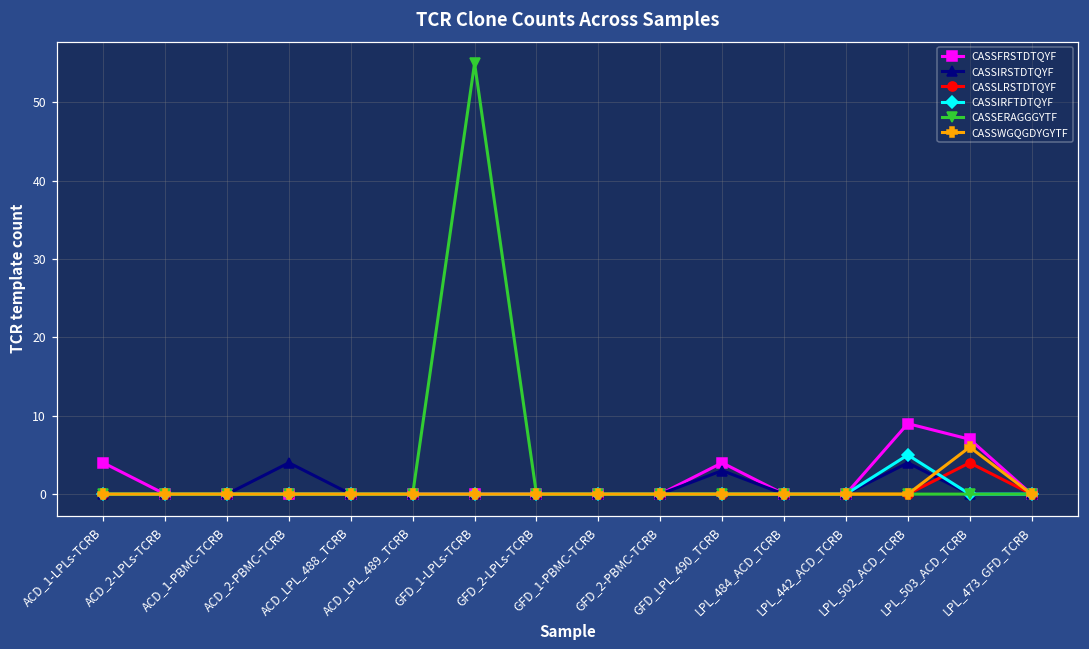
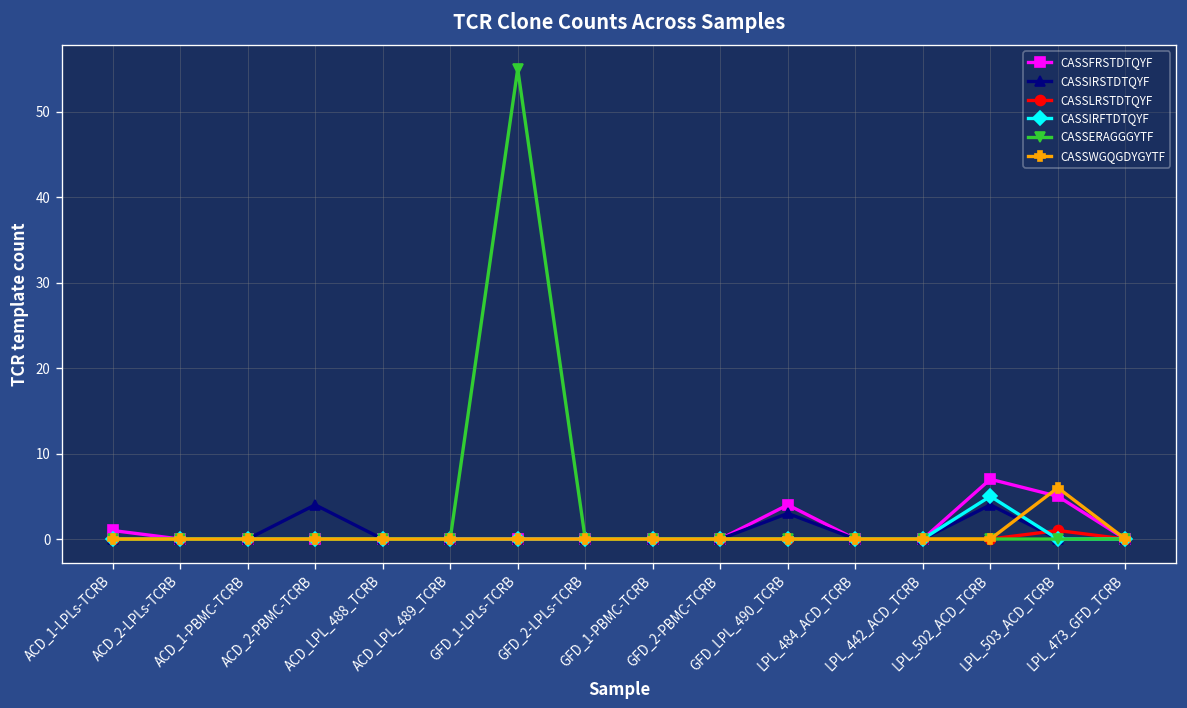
  {
    "CASSFRSTDTQYF": {
-     "ACD_1-LPLs-TCRB": 4,
+     "ACD_1-LPLs-TCRB": 1,
      "GFD_LPL_490_TCRB": 4,
-     "LPL_502_ACD_TCRB": 9,
-     "LPL_503_ACD_TCRB": 7
+     "LPL_502_ACD_TCRB": 7,
+     "LPL_503_ACD_TCRB": 5
    },
    "CASSIRSTDTQYF": {
      "ACD_2-PBMC-TCRB": 4,
      "GFD_LPL_490_TCRB": 3,
      "LPL_502_ACD_TCRB": 4
    },
    "CASSLRSTDTQYF": {
-     "LPL_503_ACD_TCRB": 4
+     "LPL_503_ACD_TCRB": 1
    },
    "CASSIRFTDTQYF": {
      "LPL_502_ACD_TCRB": 5
    },
    "CASSERAGGGYTF": {
      "GFD_1-LPLs-TCRB": 55
    },
    "CASSWGQGDYGYTF": {
      "LPL_503_ACD_TCRB": 6
    }
  }
